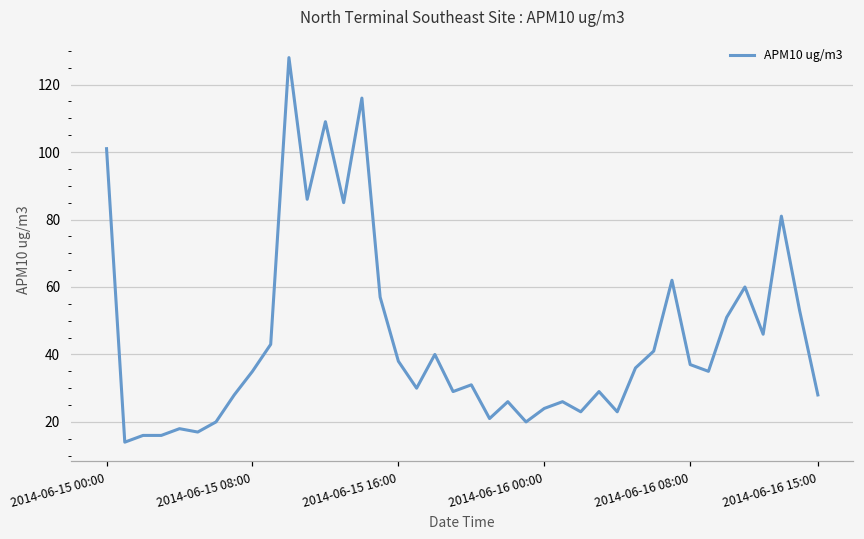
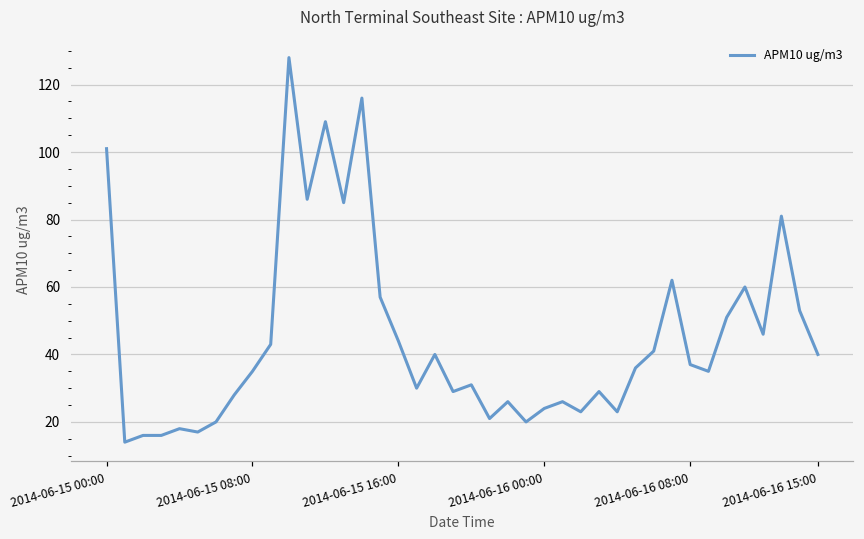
  {
    "2014-06-15 00:00": 101,
    "2014-06-15 08:00": 35,
-   "2014-06-15 16:00": 38,
+   "2014-06-15 16:00": 44,
    "2014-06-16 00:00": 24,
    "2014-06-16 08:00": 37,
-   "2014-06-16 15:00": 28
+   "2014-06-16 15:00": 40
  }
